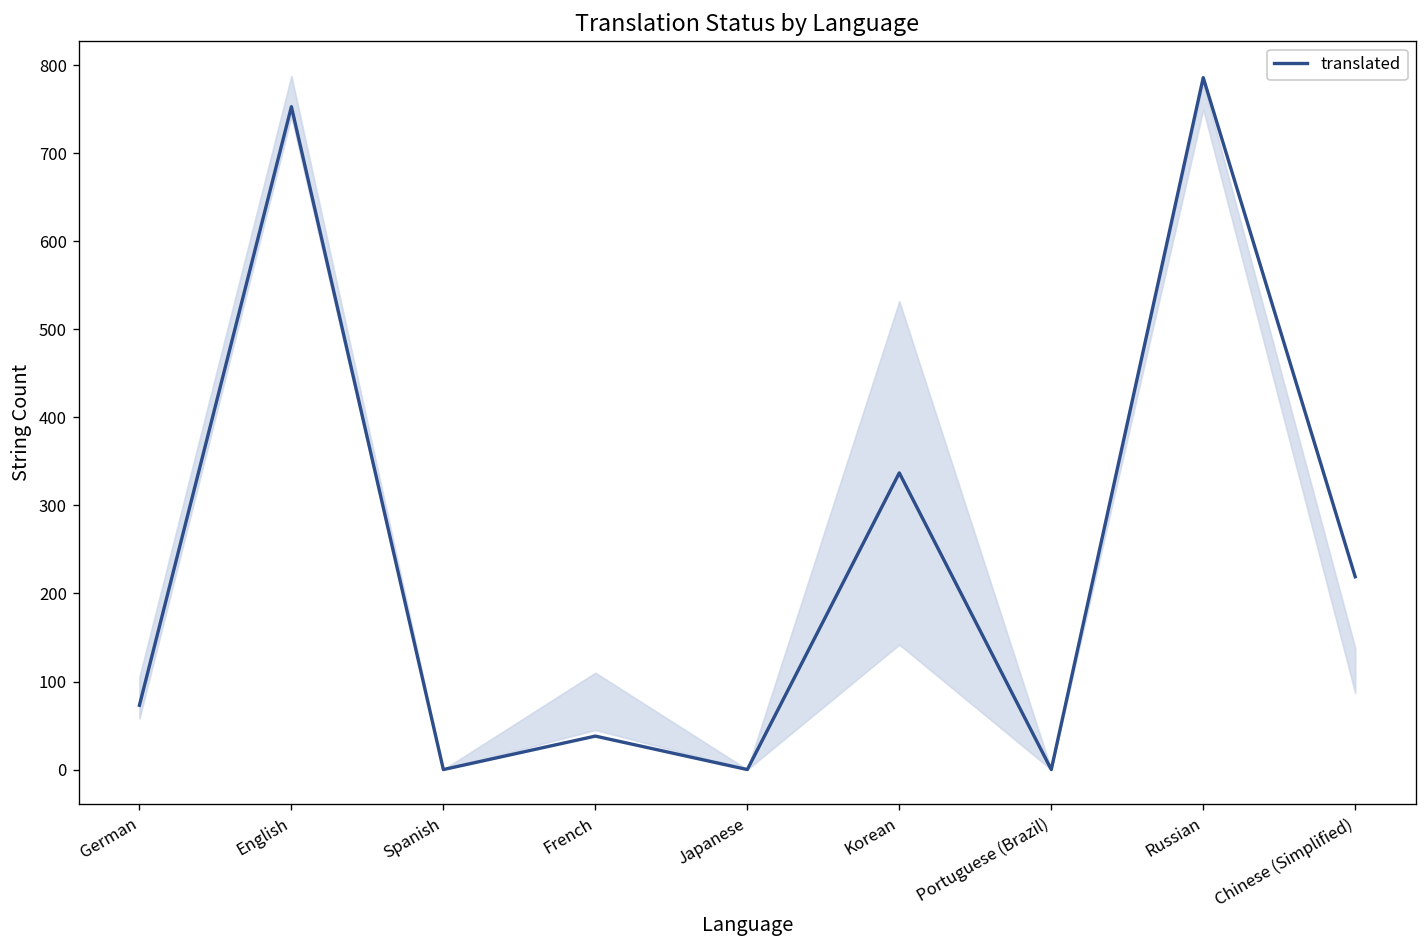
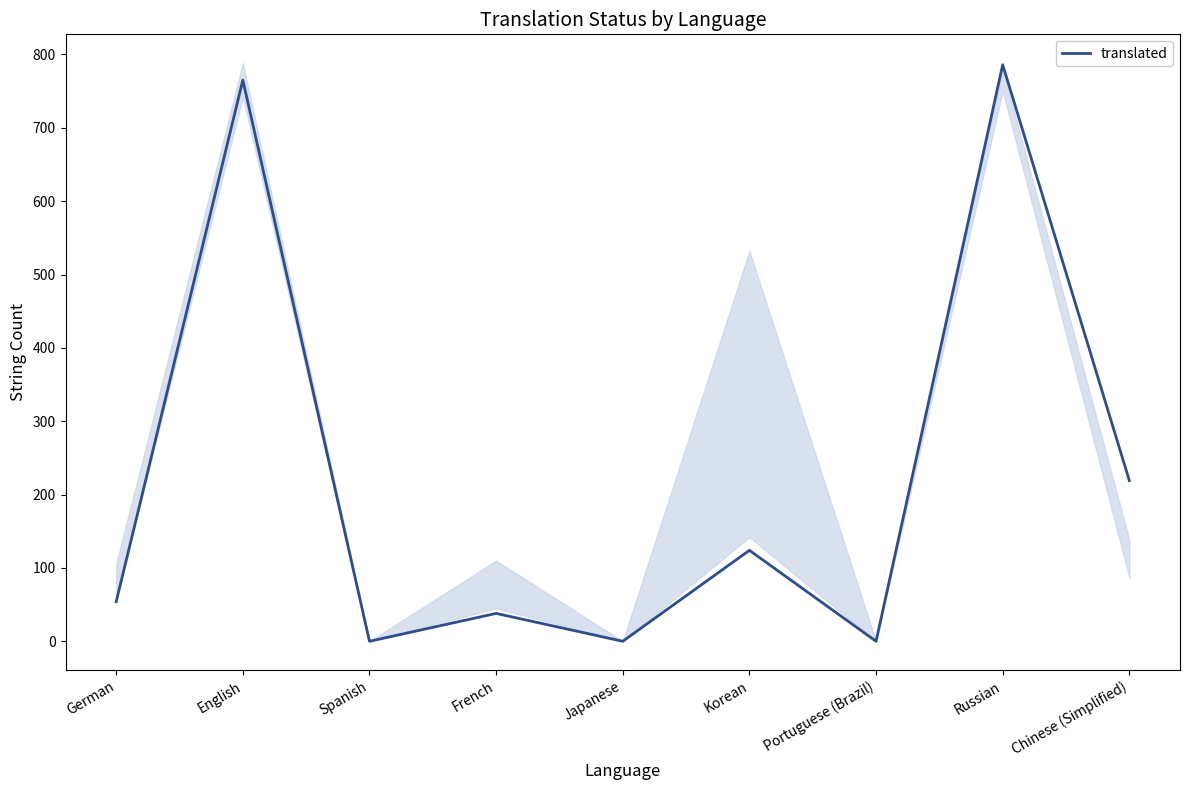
  {
    "translated": {
-     "German": 70,
-     "English": 750,
+     "German": 50,
+     "English": 770,
      "French": 40,
-     "Korean": 340,
+     "Korean": 120,
      "Russian": 790,
      "Chinese (Simplified)": 220
    }
  }
